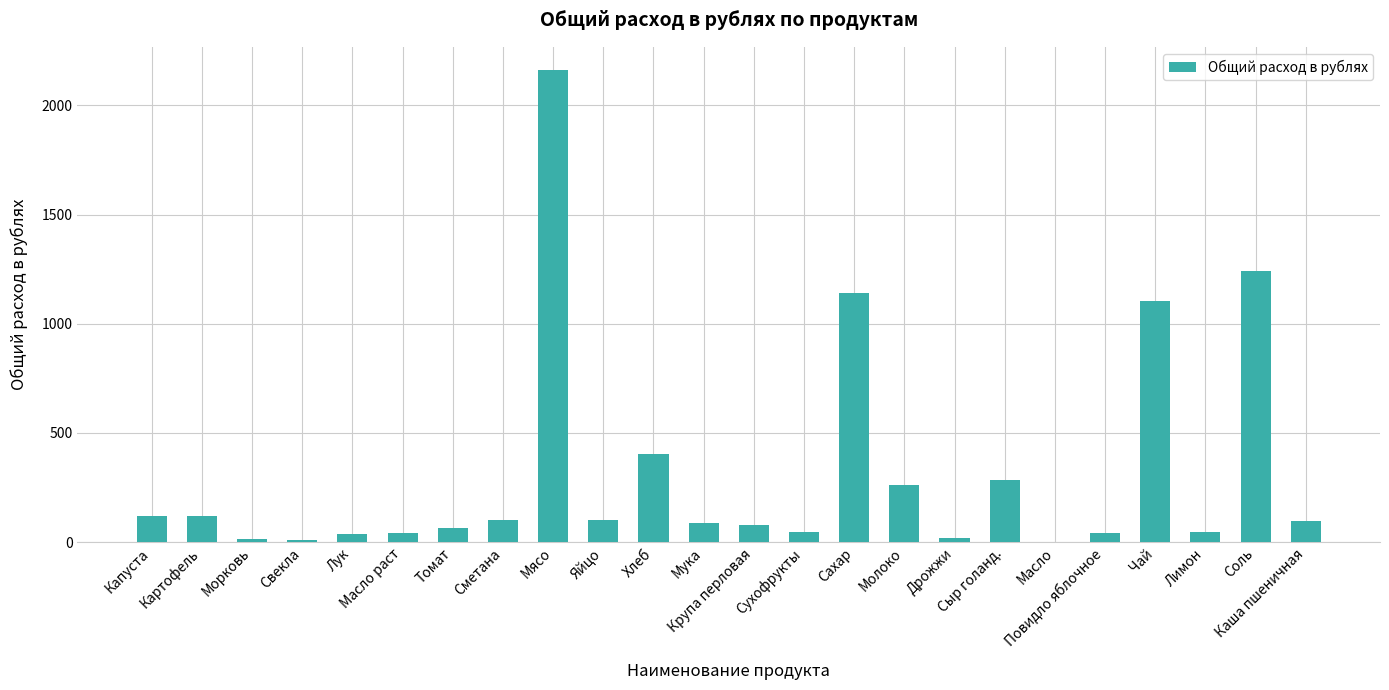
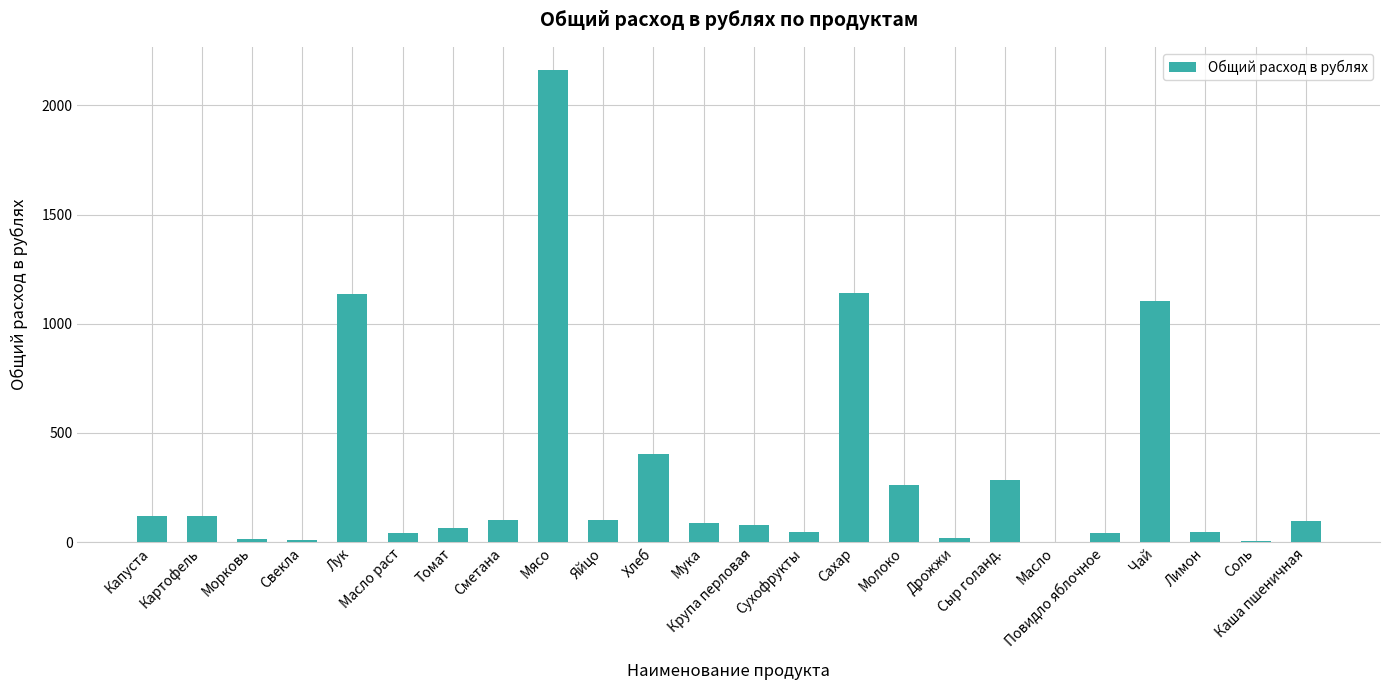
  {
    "Капуста": 120,
    "Картофель": 120,
    "Морковь": 10,
-   "Лук": 40,
+   "Лук": 1140,
    "Масло раст": 40,
    "Томат": 70,
    "Сметана": 100,
    "Мясо": 2160,
    "Яйцо": 100,
    "Хлеб": 410,
    "Мука": 90,
    "Крупа перловая": 80,
    "Сухофрукты": 50,
    "Сахар": 1140,
    "Молоко": 260,
    "Дрожжи": 20,
    "Сыр голанд.": 290,
    "Масло": 0,
    "Повидло яблочное": 40,
    "Чай": 1100,
    "Лимон": 50,
-   "Соль": 1240,
+   "Соль": 10,
    "Каша пшеничная": 100
  }
